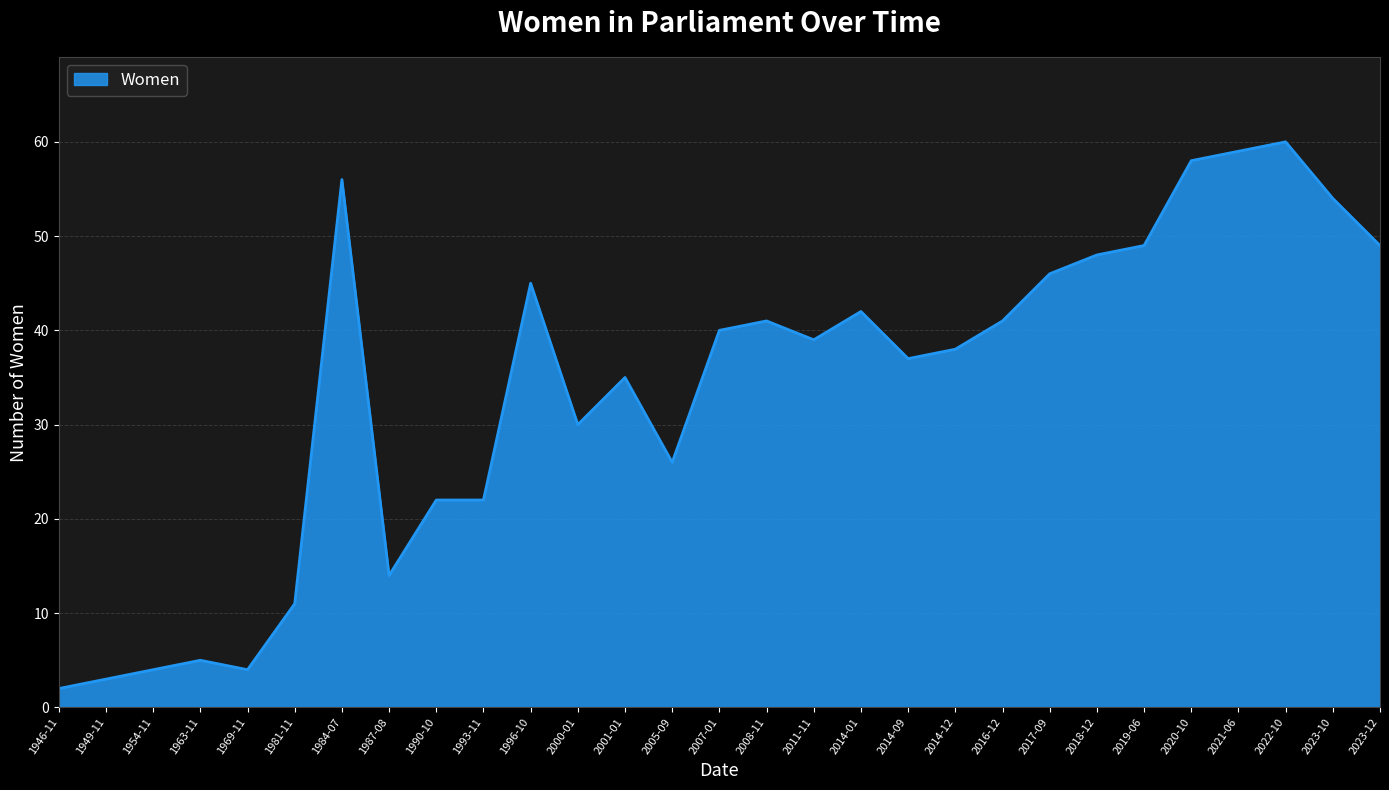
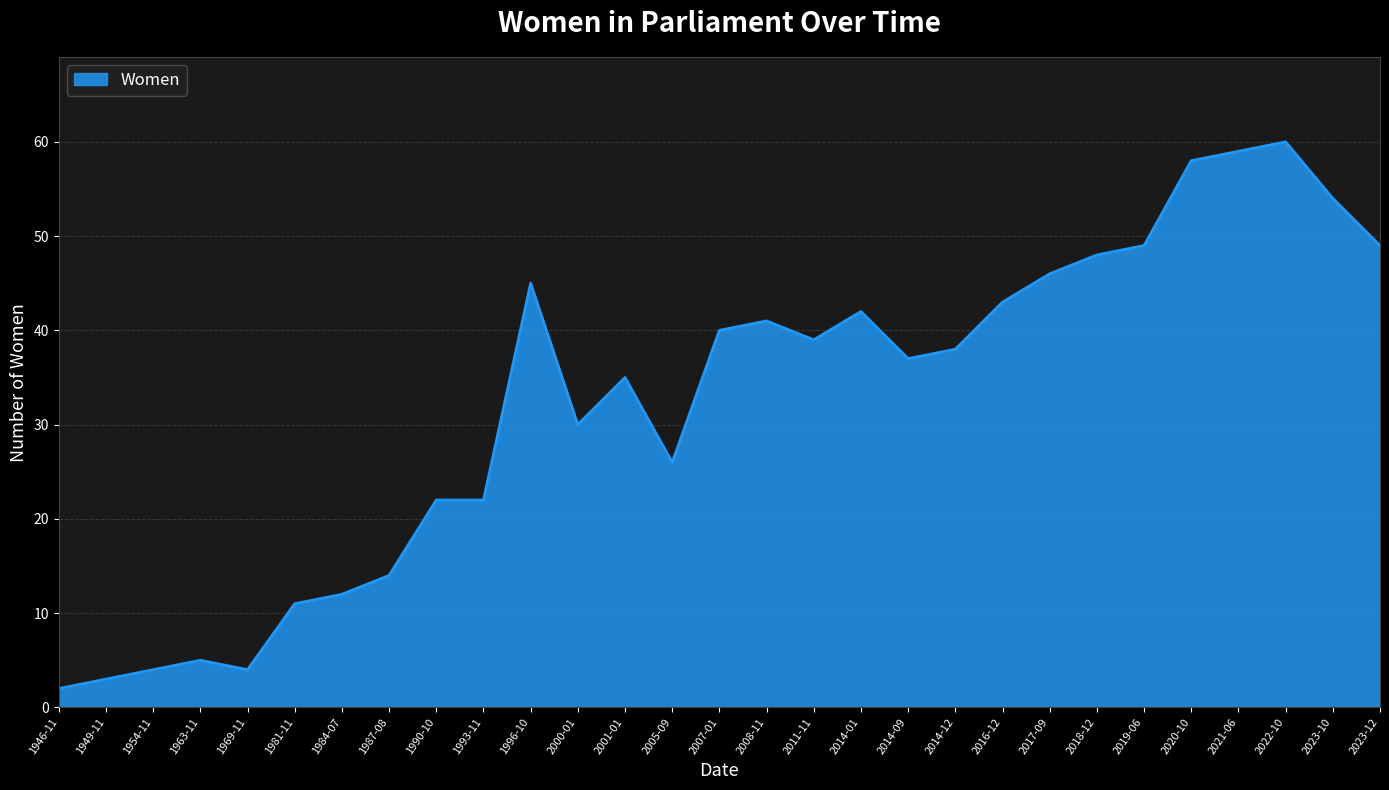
  {
    "1946-11": 2,
    "1949-11": 3,
    "1954-11": 4,
    "1963-11": 5,
    "1969-11": 4,
    "1981-11": 11,
-   "1984-07": 56,
+   "1984-07": 12,
    "1987-08": 14,
    "1990-10": 22,
    "1993-11": 22,
    "1996-10": 45,
    "2000-01": 30,
    "2001-01": 35,
    "2005-09": 26,
    "2007-01": 40,
    "2008-11": 41,
    "2011-11": 39,
    "2014-01": 42,
    "2014-09": 37,
    "2014-12": 38,
-   "2016-12": 41,
+   "2016-12": 43,
    "2017-09": 46,
    "2018-12": 48,
    "2019-06": 49,
    "2020-10": 58,
    "2021-06": 59,
    "2022-10": 60,
    "2023-10": 54,
    "2023-12": 49
  }
